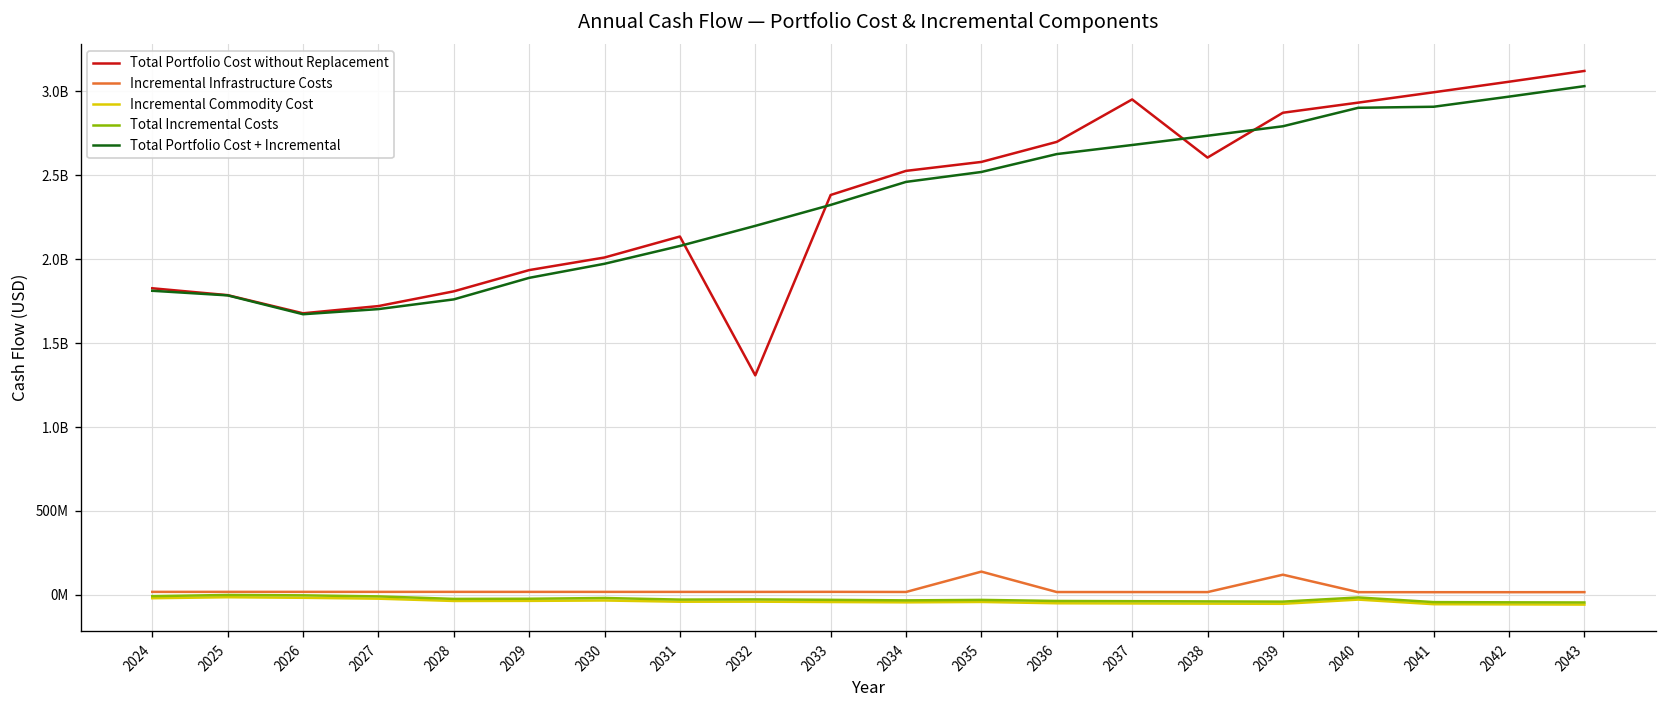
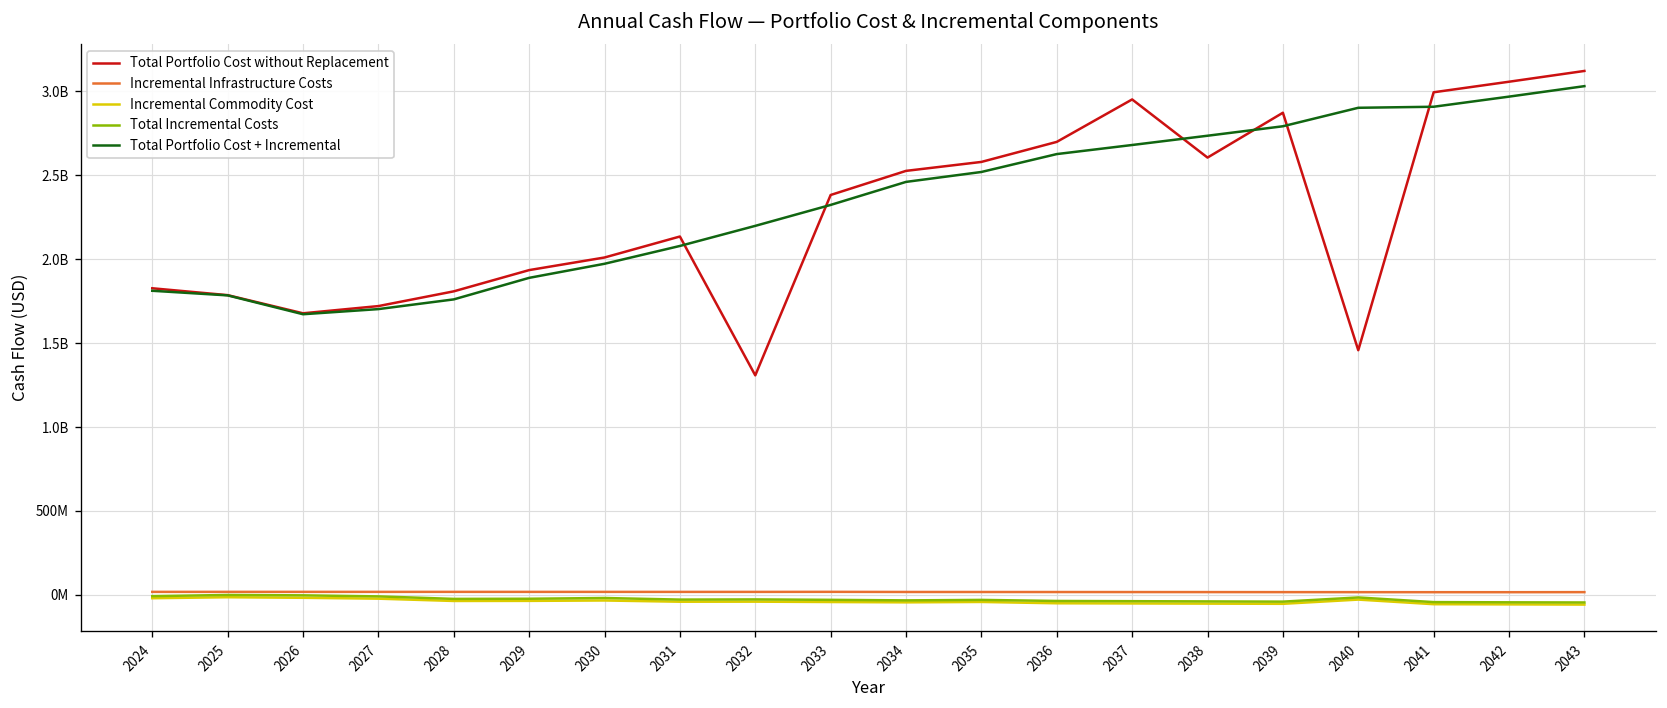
  {
    "Total Portfolio Cost without Replacement": {
      "2027": 1720000000,
      "2028": 1810000000,
      "2029": 1940000000,
      "2030": 2010000000,
      "2031": 2140000000,
      "2032": 1310000000,
      "2033": 2380000000,
      "2034": 2530000000,
      "2035": 2580000000,
      "2036": 2700000000,
      "2037": 2950000000,
      "2038": 2610000000,
      "2039": 2870000000,
-     "2040": 2930000000,
+     "2040": 1460000000,
      "2041": 2990000000,
      "2042": 3060000000,
      "2043": 3120000000
    },
    "Incremental Infrastructure Costs": {
      "2024": 20000000,
      "2025": 20000000,
      "2026": 20000000,
      "2027": 20000000,
      "2028": 20000000,
      "2029": 20000000,
      "2030": 20000000,
      "2031": 20000000,
      "2032": 20000000,
      "2033": 20000000,
      "2034": 20000000,
-     "2035": 140000000,
+     "2035": 20000000,
      "2036": 20000000,
      "2037": 20000000,
      "2038": 20000000,
-     "2039": 120000000,
+     "2039": 20000000,
      "2040": 20000000,
      "2041": 20000000,
      "2042": 20000000,
      "2043": 20000000
    },
    "Total Portfolio Cost + Incremental": {
      "2027": 1700000000,
      "2028": 1760000000,
      "2029": 1890000000,
      "2030": 1970000000,
      "2031": 2080000000,
      "2032": 2200000000,
      "2033": 2320000000,
      "2034": 2460000000,
      "2035": 2520000000,
      "2036": 2630000000,
      "2037": 2680000000,
      "2038": 2740000000,
      "2039": 2790000000,
      "2040": 2900000000,
      "2041": 2910000000,
      "2042": 2970000000,
      "2043": 3030000000
    }
  }
